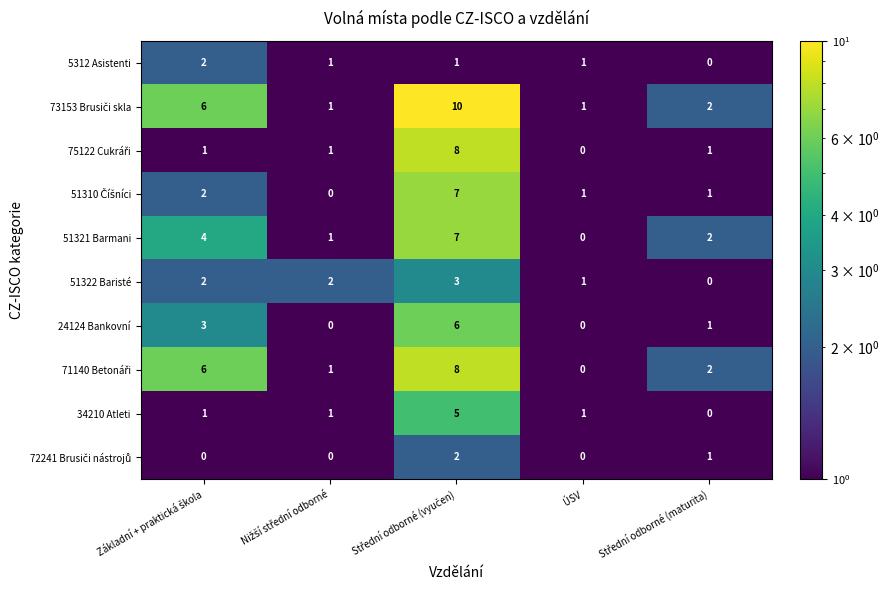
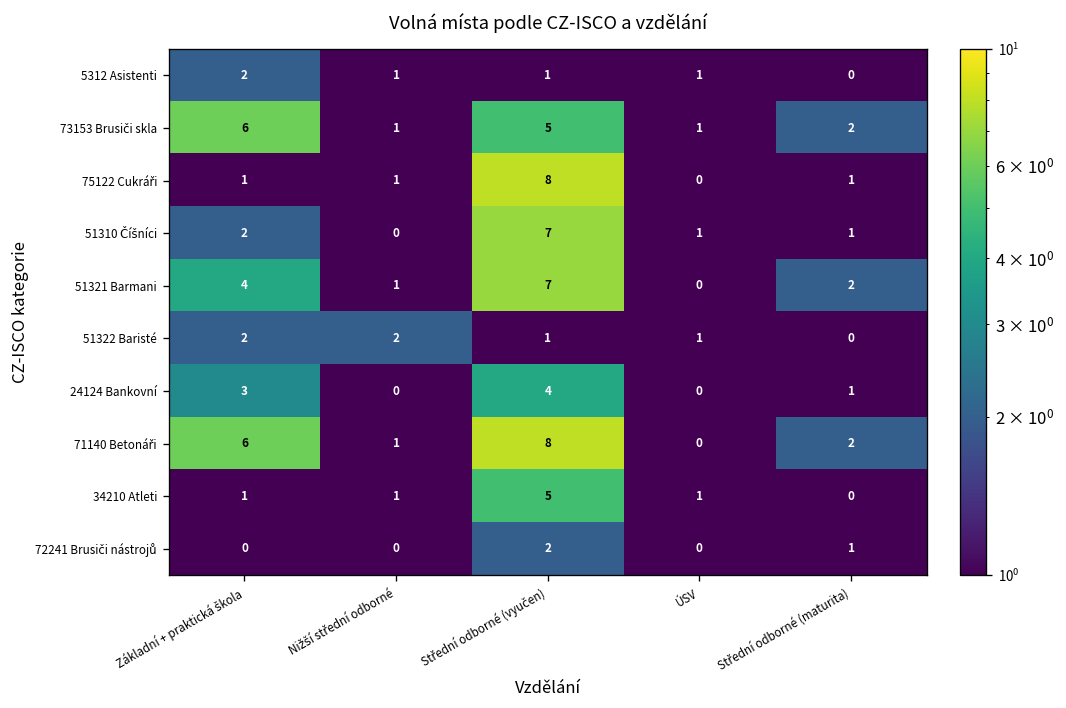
  {
    "5312 Asistenti": {
      "Základní + praktická škola": 2,
      "Nižší střední odborné": 1,
      "Střední odborné (vyučen)": 1,
      "ÚSV": 1,
      "Střední odborné (maturita)": 0
    },
    "73153 Brusiči skla": {
      "Základní + praktická škola": 6,
      "Nižší střední odborné": 1,
-     "Střední odborné (vyučen)": 10,
+     "Střední odborné (vyučen)": 5,
      "ÚSV": 1,
      "Střední odborné (maturita)": 2
    },
    "75122 Cukráři": {
      "Základní + praktická škola": 1,
      "Nižší střední odborné": 1,
      "Střední odborné (vyučen)": 8,
      "ÚSV": 0,
      "Střední odborné (maturita)": 1
    },
    "51310 Číšníci": {
      "Základní + praktická škola": 2,
      "Nižší střední odborné": 0,
      "Střední odborné (vyučen)": 7,
      "ÚSV": 1,
      "Střední odborné (maturita)": 1
    },
    "51321 Barmani": {
      "Základní + praktická škola": 4,
      "Nižší střední odborné": 1,
      "Střední odborné (vyučen)": 7,
      "ÚSV": 0,
      "Střední odborné (maturita)": 2
    },
    "51322 Baristé": {
      "Základní + praktická škola": 2,
      "Nižší střední odborné": 2,
-     "Střední odborné (vyučen)": 3,
+     "Střední odborné (vyučen)": 1,
      "ÚSV": 1,
      "Střední odborné (maturita)": 0
    },
    "24124 Bankovní": {
      "Základní + praktická škola": 3,
      "Nižší střední odborné": 0,
-     "Střední odborné (vyučen)": 6,
+     "Střední odborné (vyučen)": 4,
      "ÚSV": 0,
      "Střední odborné (maturita)": 1
    },
    "71140 Betonáři": {
      "Základní + praktická škola": 6,
      "Nižší střední odborné": 1,
      "Střední odborné (vyučen)": 8,
      "ÚSV": 0,
      "Střední odborné (maturita)": 2
    },
    "34210 Atleti": {
      "Základní + praktická škola": 1,
      "Nižší střední odborné": 1,
      "Střední odborné (vyučen)": 5,
      "ÚSV": 1,
      "Střední odborné (maturita)": 0
    },
    "72241 Brusiči nástrojů": {
      "Základní + praktická škola": 0,
      "Nižší střední odborné": 0,
      "Střední odborné (vyučen)": 2,
      "ÚSV": 0,
      "Střední odborné (maturita)": 1
    }
  }
